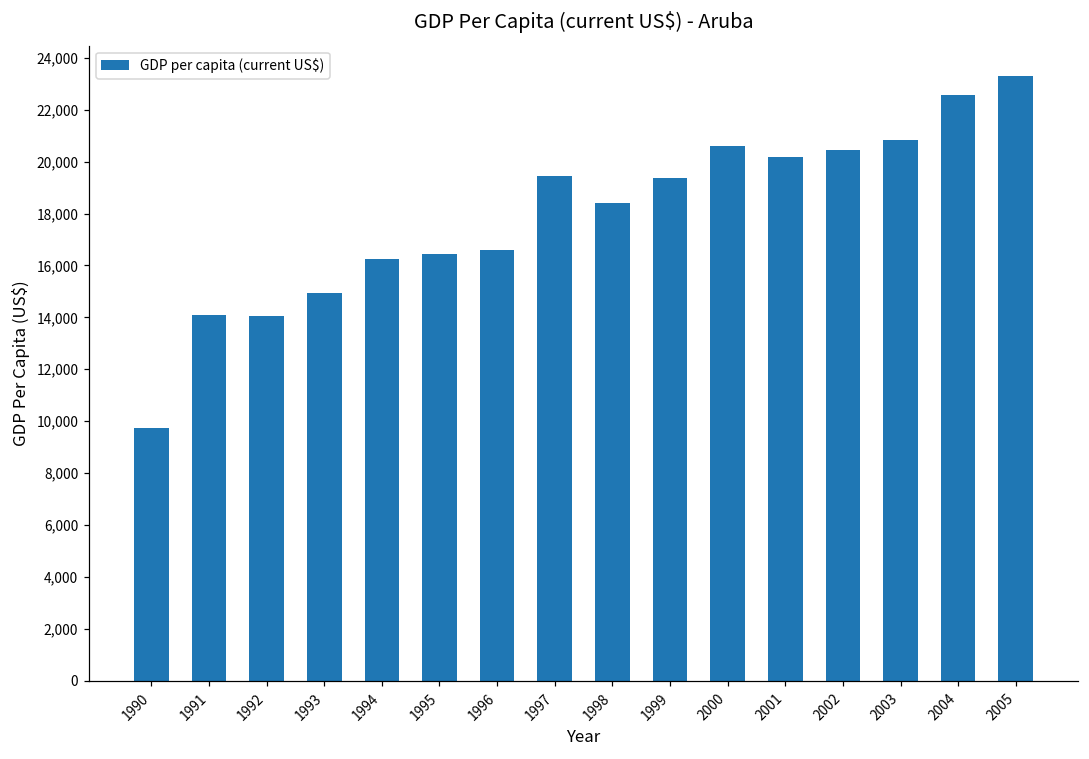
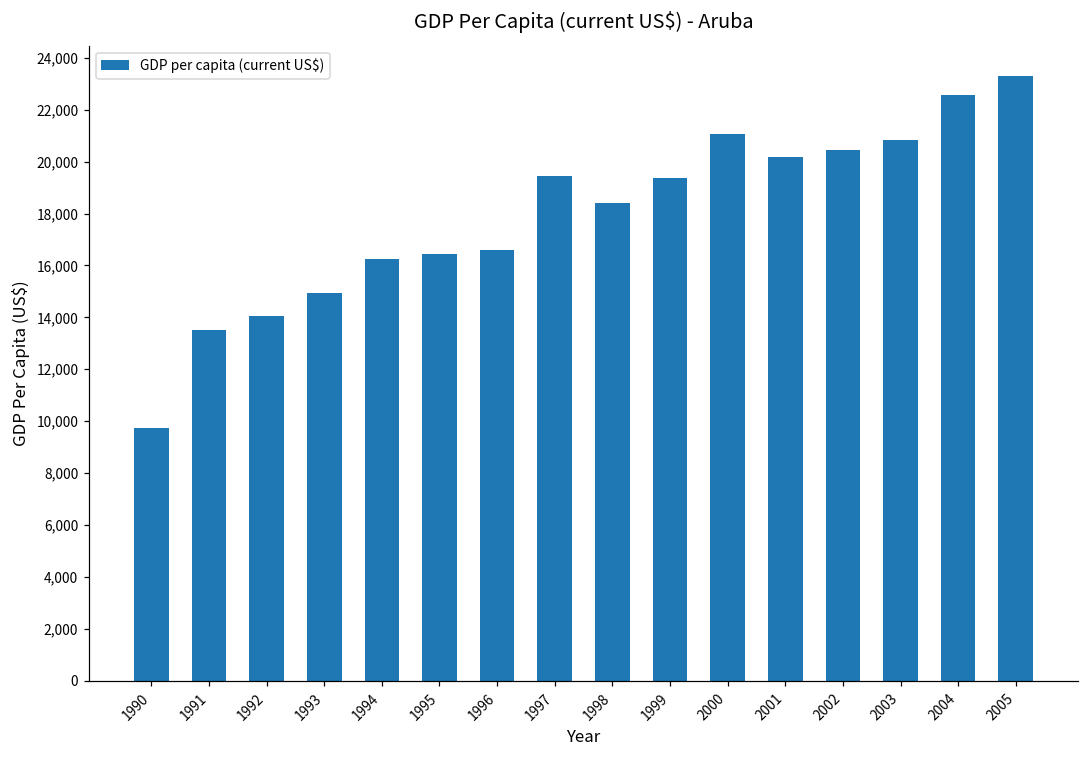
  {
    "1990": "9,700",
-   "1991": "14,100",
+   "1991": "13,500",
    "1992": "14,000",
    "1993": "14,900",
    "1994": "16,200",
    "1995": "16,400",
    "1996": "16,600",
    "1997": "19,400",
    "1998": "18,400",
    "1999": "19,400",
-   "2000": "20,600",
+   "2000": "21,000",
    "2001": "20,200",
    "2002": "20,400",
    "2003": "20,800",
    "2004": "22,600",
    "2005": "23,300"
  }
